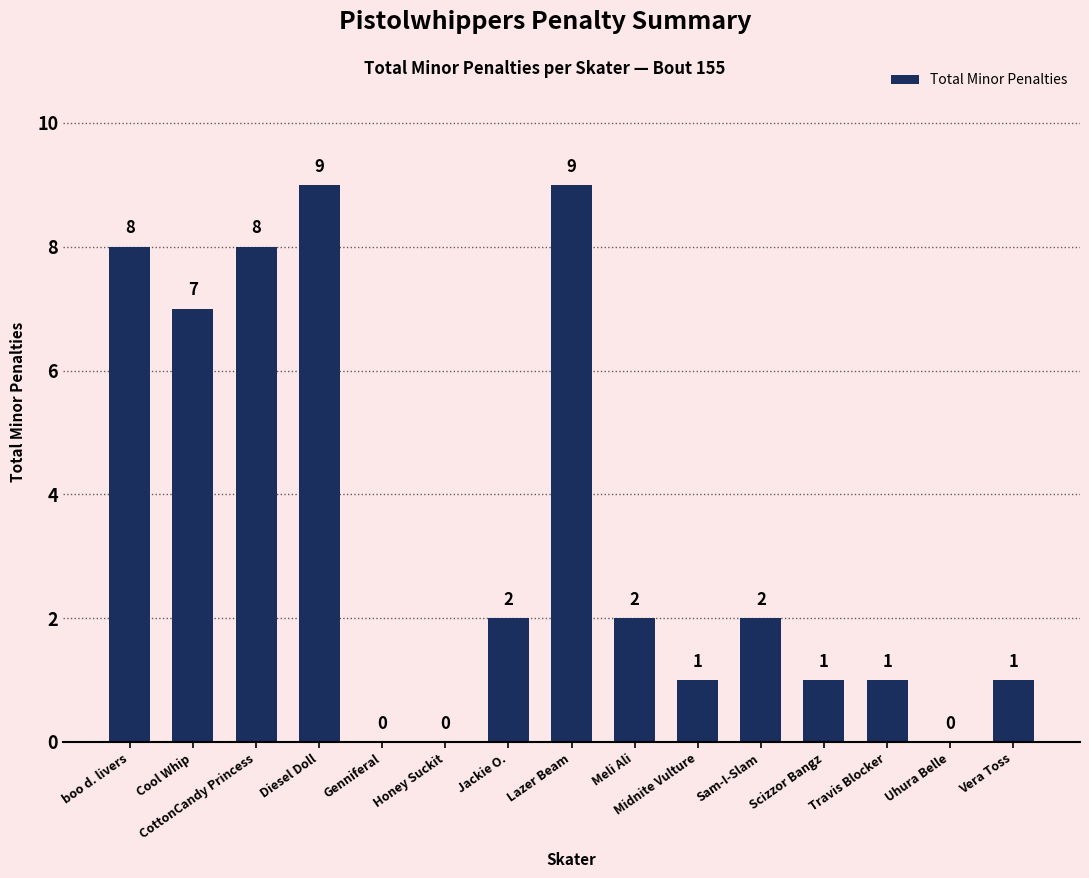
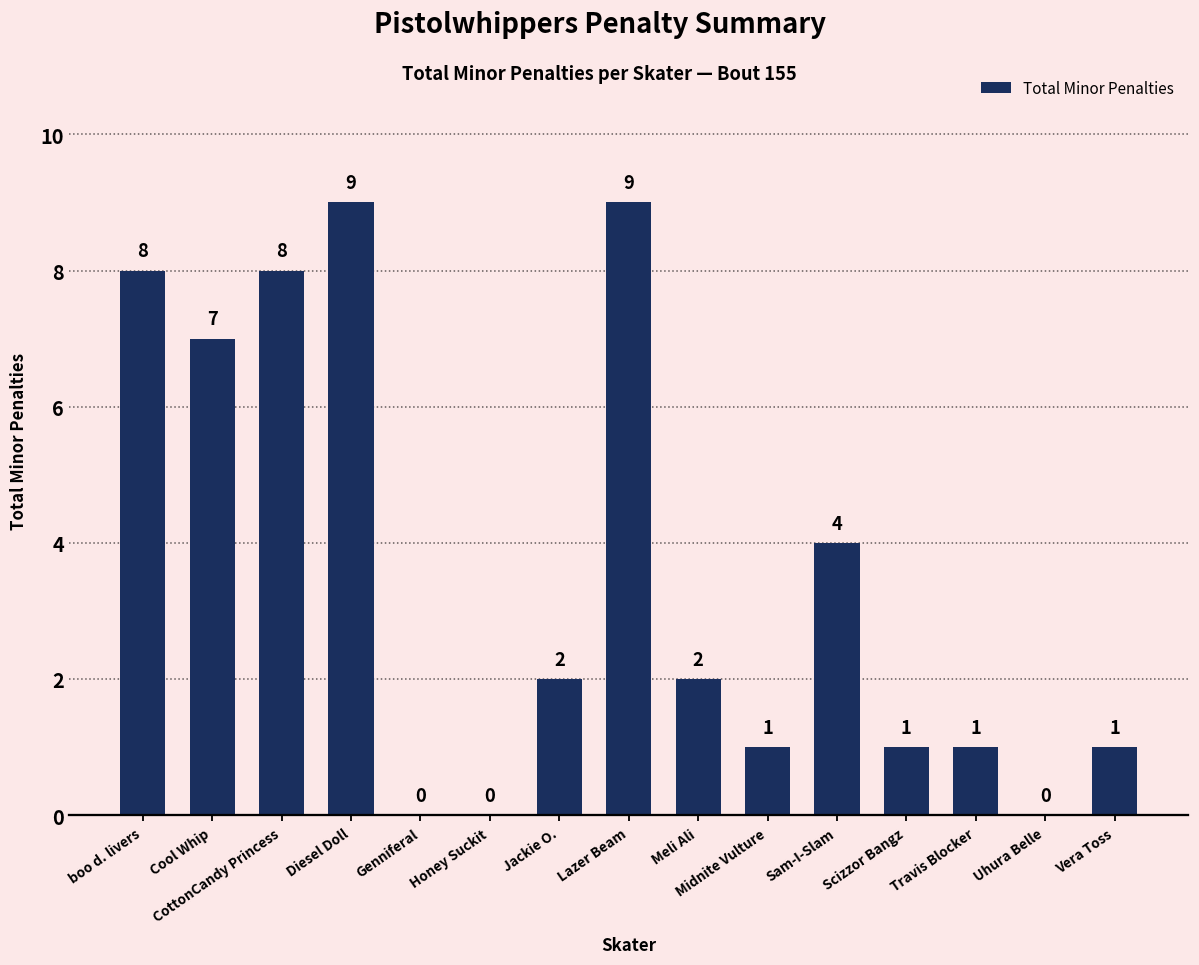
  {
    "boo d. livers": 8,
    "Cool Whip": 7,
    "CottonCandy Princess": 8,
    "Diesel Doll": 9,
    "Genniferal": 0,
    "Honey Suckit": 0,
    "Jackie O.": 2,
    "Lazer Beam": 9,
    "Meli Ali": 2,
    "Midnite Vulture": 1,
-   "Sam-I-Slam": 2,
+   "Sam-I-Slam": 4,
    "Scizzor Bangz": 1,
    "Travis Blocker": 1,
    "Uhura Belle": 0,
    "Vera Toss": 1
  }
